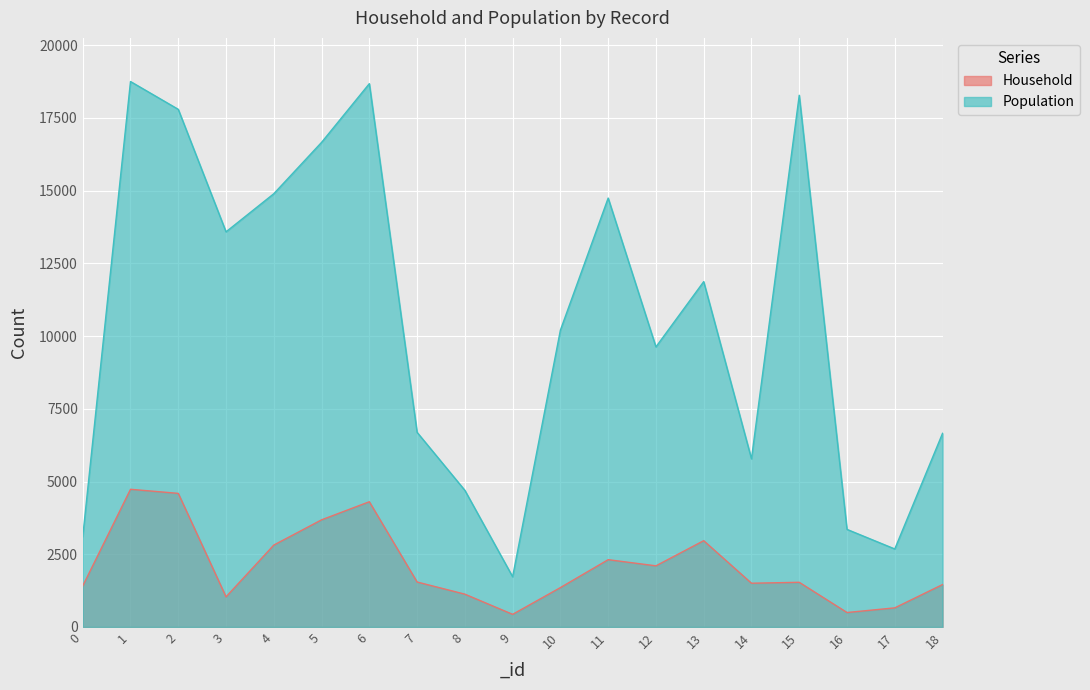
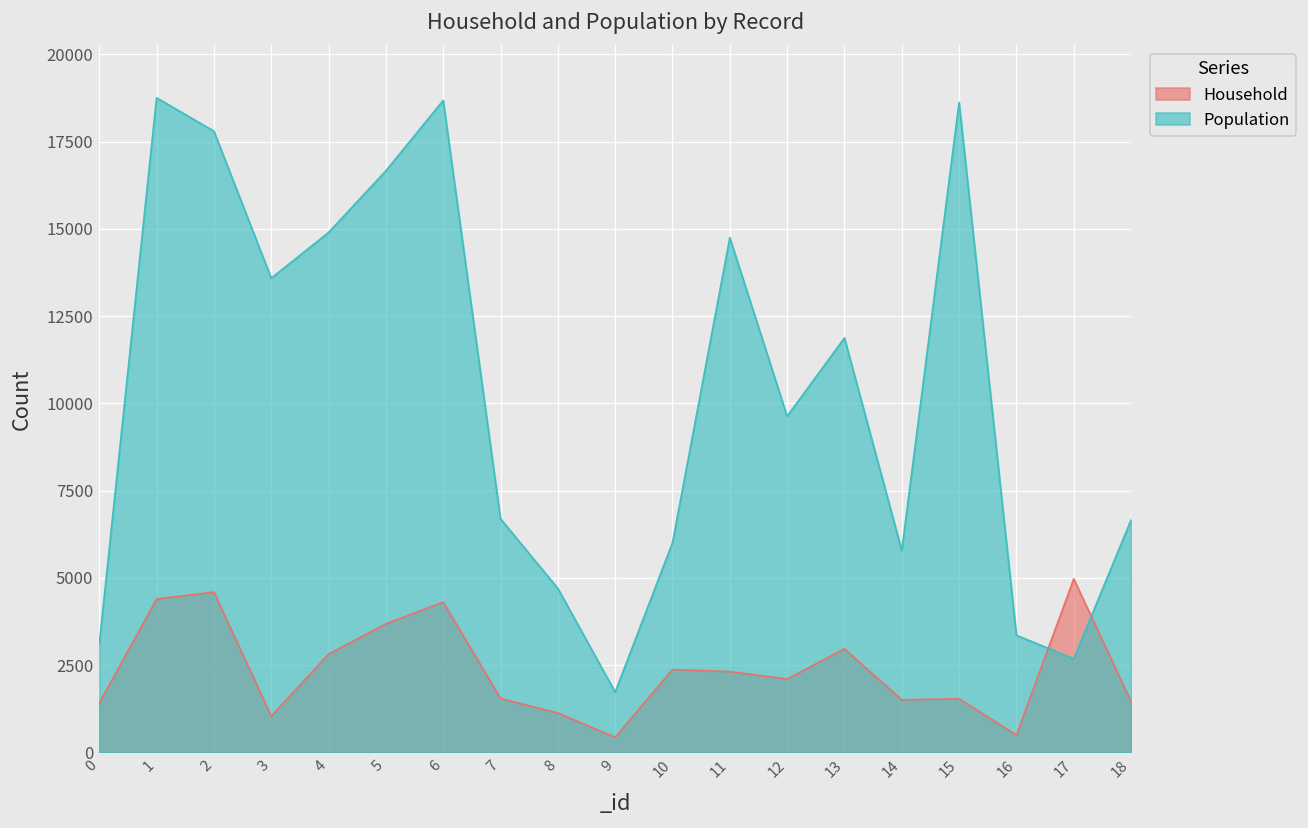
  {
    "Household": {
      "0": 1400,
-     "1": 4700,
+     "1": 4400,
      "2": 4600,
      "3": 1000,
      "4": 2800,
      "5": 3700,
      "6": 4300,
      "7": 1500,
      "8": 1100,
      "9": 400,
-     "10": 1400,
+     "10": 2400,
      "11": 2300,
      "12": 2100,
      "13": 3000,
      "14": 1500,
      "15": 1500,
      "16": 500,
-     "17": 700,
+     "17": 5000,
      "18": 1500
    },
    "Population": {
      "0": 3100,
      "1": 18800,
      "2": 17800,
      "3": 13600,
      "4": 14900,
      "5": 16700,
      "6": 18700,
      "7": 6700,
      "8": 4700,
      "9": 1700,
-     "10": 10200,
+     "10": 6000,
      "11": 14700,
      "12": 9600,
      "13": 11900,
      "14": 5800,
-     "15": 18300,
+     "15": 18600,
      "16": 3400,
      "17": 2700,
      "18": 6700
    }
  }
